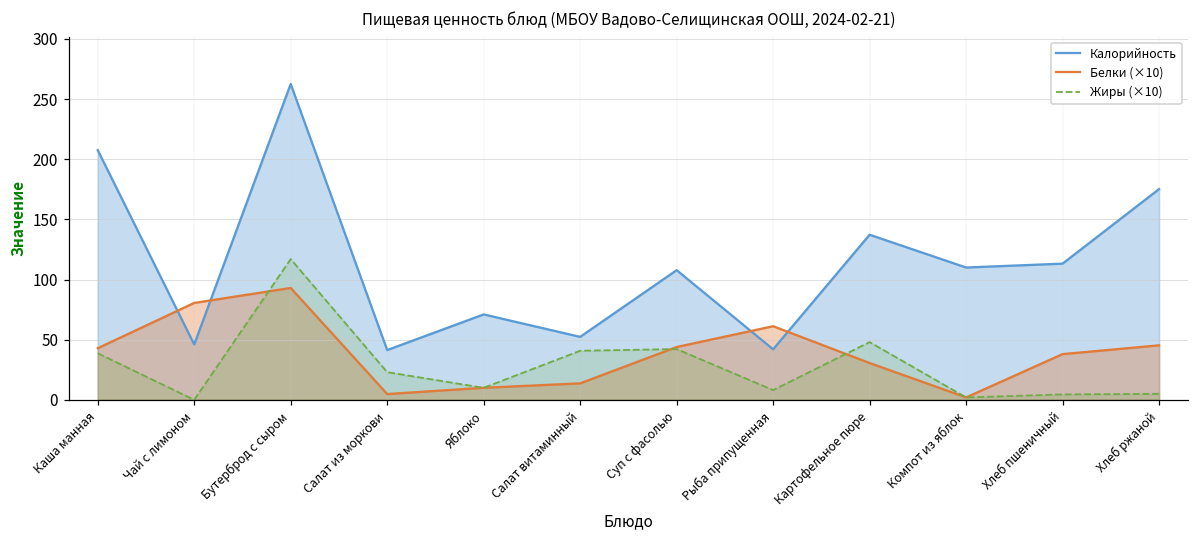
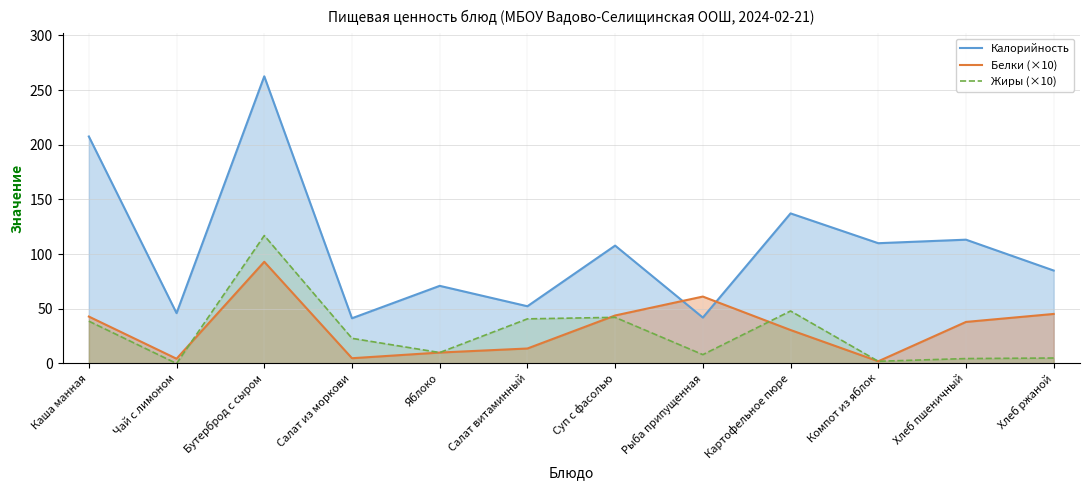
  {
    "Калорийность": {
      "Каша манная": 208,
      "Чай с лимоном": 46,
      "Бутерброд с сыром": 263,
      "Салат из моркови": 41,
      "Яблоко": 71,
      "Салат витаминный": 52,
      "Суп с фасолью": 108,
      "Рыба припущенная": 42,
      "Картофельное пюре": 137,
      "Компот из яблок": 110,
      "Хлеб пшеничный": 113,
-     "Хлеб ржаной": 175
+     "Хлеб ржаной": 85
    },
    "Белки (×10)": {
      "Каша манная": 43,
-     "Чай с лимоном": 81,
+     "Чай с лимоном": 4,
      "Бутерброд с сыром": 93,
      "Салат из моркови": 5,
      "Салат витаминный": 14,
      "Рыба припущенная": 61,
      "Картофельное пюре": 31,
      "Хлеб пшеничный": 38,
      "Хлеб ржаной": 45
    },
    "Жиры (×10)": {
      "Каша манная": 39,
      "Чай с лимоном": 0,
      "Бутерброд с сыром": 117,
      "Салат из моркови": 23,
      "Салат витаминный": 41,
      "Рыба припущенная": 8,
      "Картофельное пюре": 48,
      "Хлеб пшеничный": 5,
      "Хлеб ржаной": 5
    }
  }
